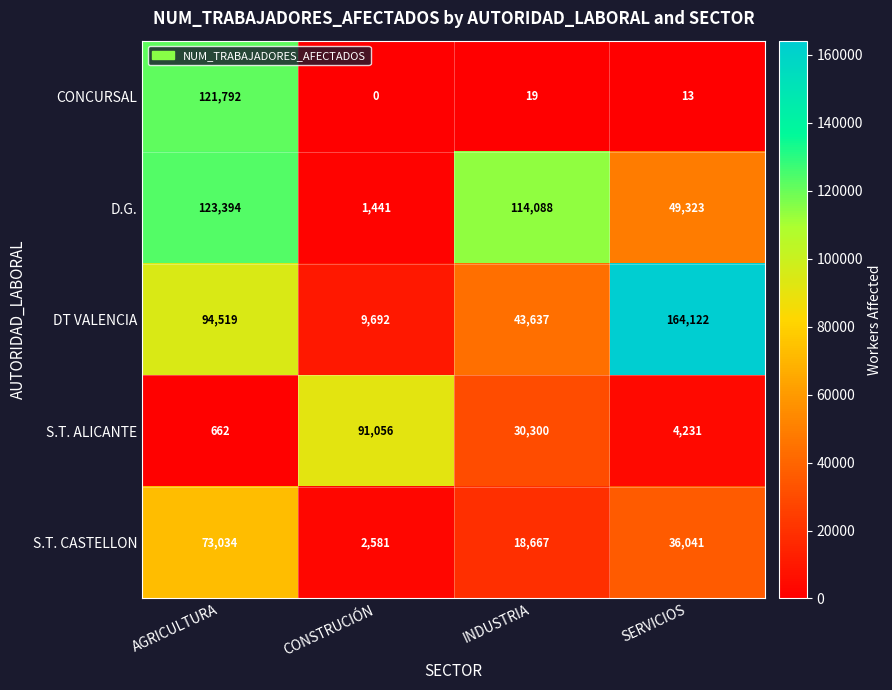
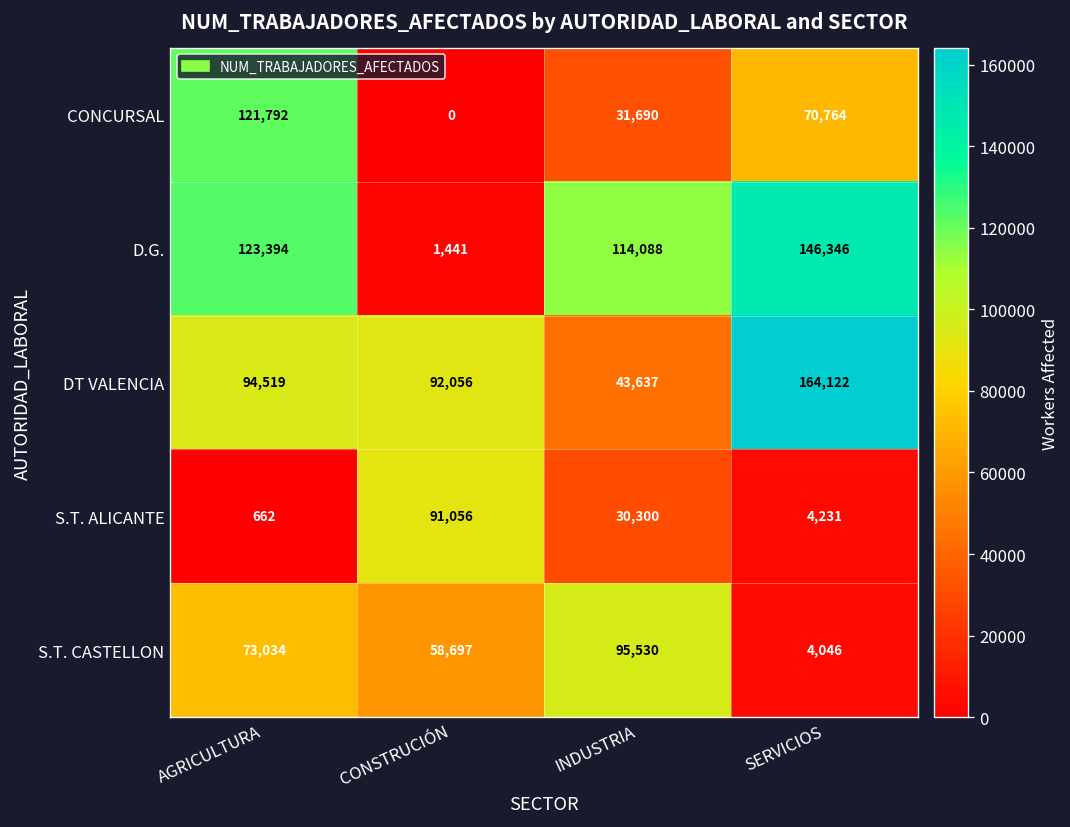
  {
    "CONCURSAL": {
      "AGRICULTURA": "121,792",
      "CONSTRUCIÓN": "0",
-     "INDUSTRIA": "19",
-     "SERVICIOS": "13"
+     "INDUSTRIA": "31,690",
+     "SERVICIOS": "70,764"
    },
    "D.G.": {
      "AGRICULTURA": "123,394",
      "CONSTRUCIÓN": "1,441",
      "INDUSTRIA": "114,088",
-     "SERVICIOS": "49,323"
+     "SERVICIOS": "146,346"
    },
    "DT VALENCIA": {
      "AGRICULTURA": "94,519",
-     "CONSTRUCIÓN": "9,692",
+     "CONSTRUCIÓN": "92,056",
      "INDUSTRIA": "43,637",
      "SERVICIOS": "164,122"
    },
    "S.T. ALICANTE": {
      "AGRICULTURA": "662",
      "CONSTRUCIÓN": "91,056",
      "INDUSTRIA": "30,300",
      "SERVICIOS": "4,231"
    },
    "S.T. CASTELLON": {
      "AGRICULTURA": "73,034",
-     "CONSTRUCIÓN": "2,581",
-     "INDUSTRIA": "18,667",
-     "SERVICIOS": "36,041"
+     "CONSTRUCIÓN": "58,697",
+     "INDUSTRIA": "95,530",
+     "SERVICIOS": "4,046"
    }
  }
